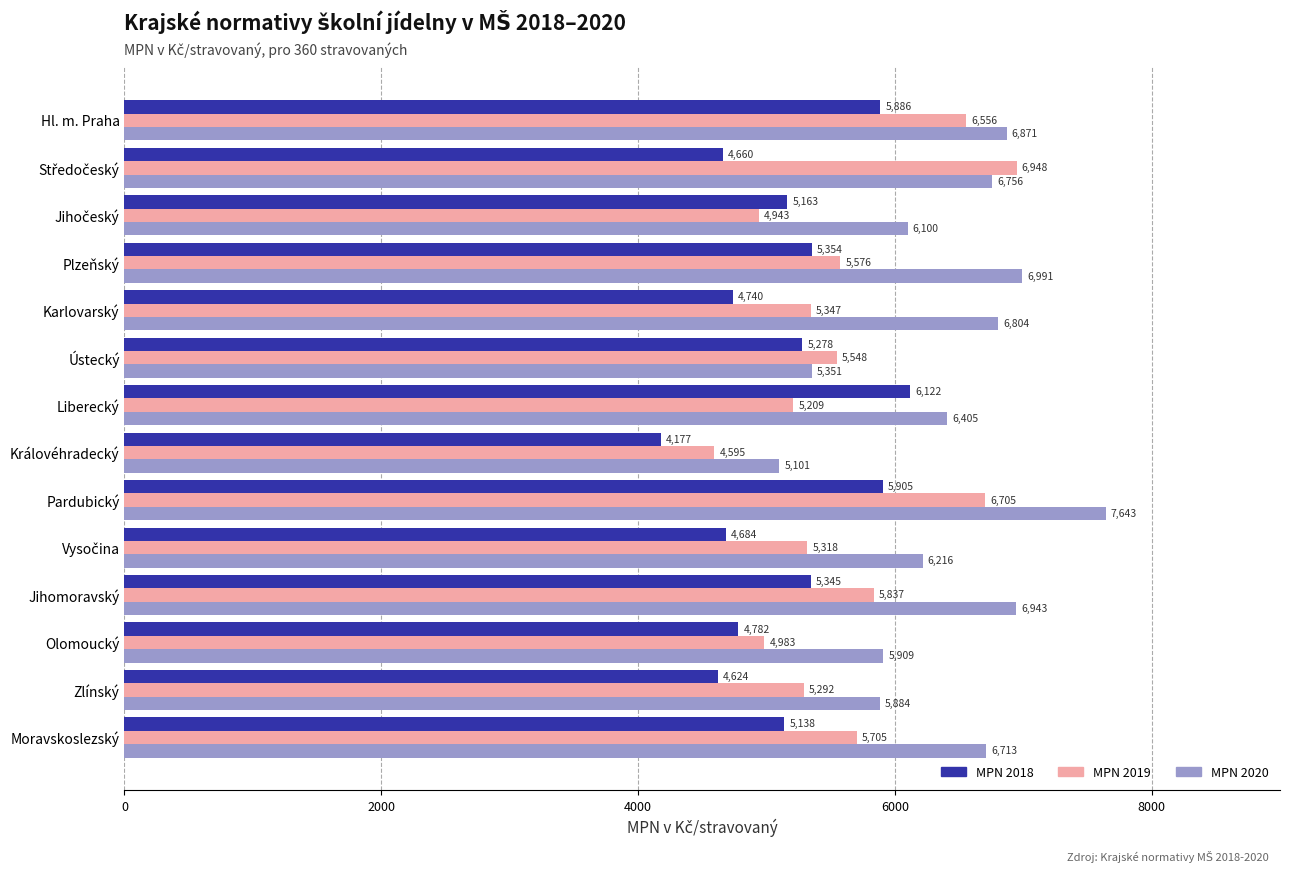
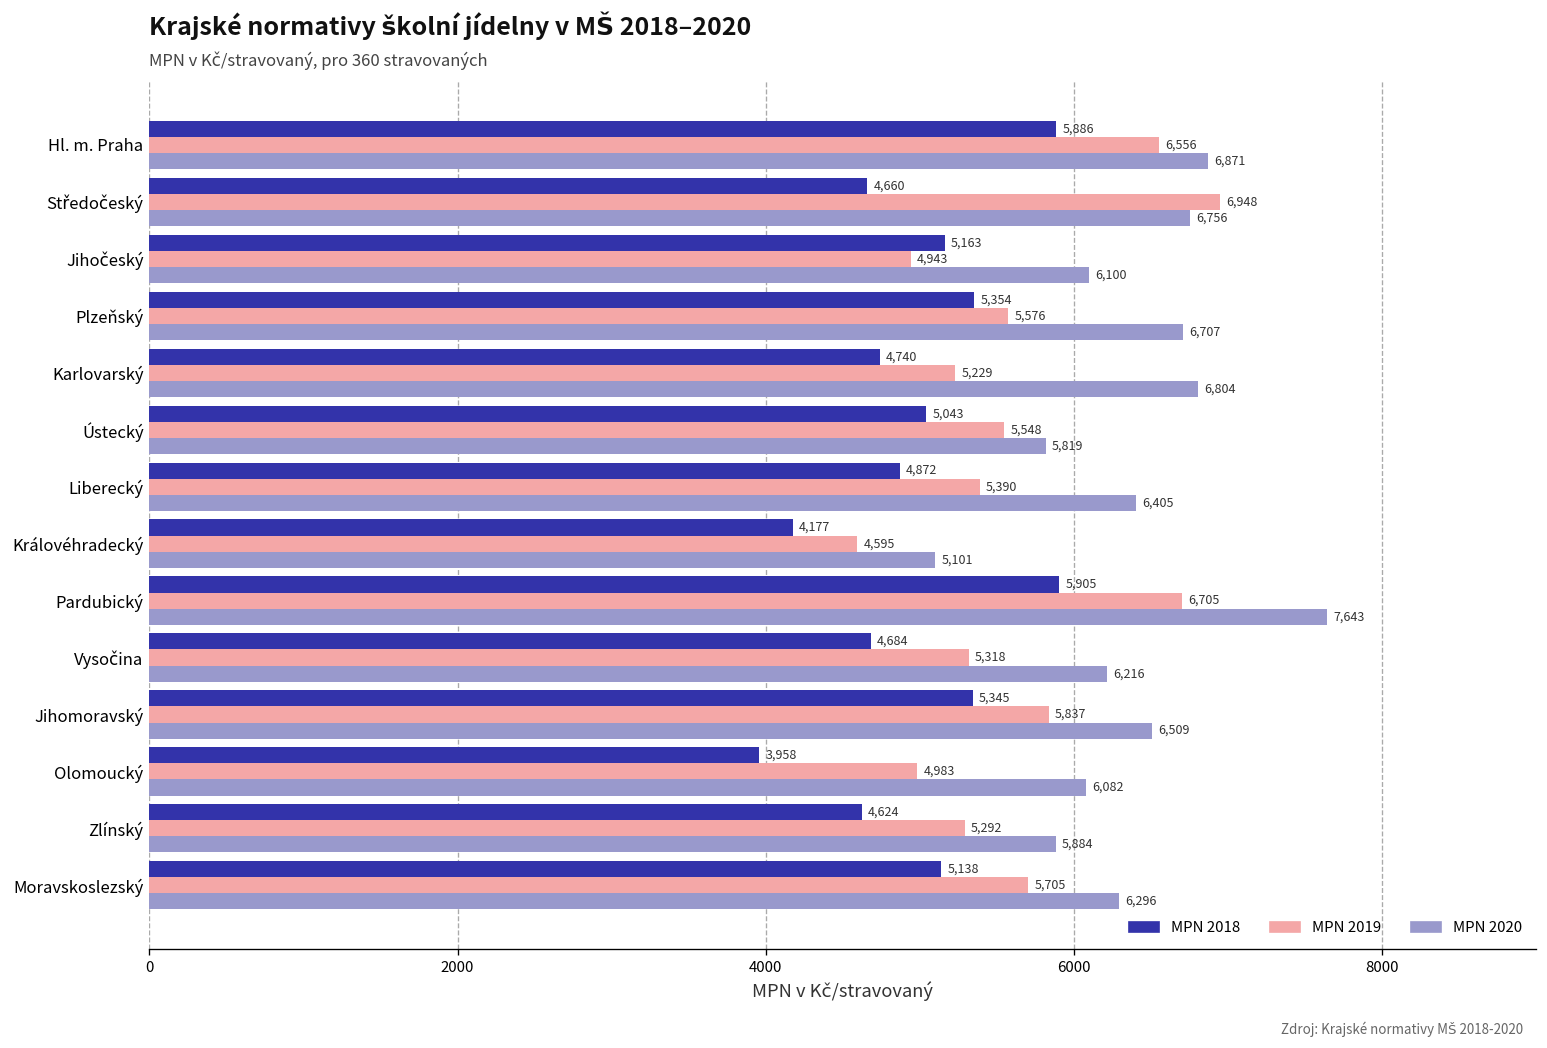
  {
    "MPN 2018": {
      "Hl. m. Praha": "5,886",
      "Středočeský": "4,660",
      "Jihočeský": "5,163",
      "Plzeňský": "5,354",
      "Karlovarský": "4,740",
-     "Ústecký": "5,278",
-     "Liberecký": "6,122",
+     "Ústecký": "5,043",
+     "Liberecký": "4,872",
      "Královéhradecký": "4,177",
      "Pardubický": "5,905",
      "Vysočina": "4,684",
      "Jihomoravský": "5,345",
-     "Olomoucký": "4,782",
+     "Olomoucký": "3,958",
      "Zlínský": "4,624",
      "Moravskoslezský": "5,138"
    },
    "MPN 2019": {
      "Hl. m. Praha": "6,556",
      "Středočeský": "6,948",
      "Jihočeský": "4,943",
      "Plzeňský": "5,576",
-     "Karlovarský": "5,347",
+     "Karlovarský": "5,229",
      "Ústecký": "5,548",
-     "Liberecký": "5,209",
+     "Liberecký": "5,390",
      "Královéhradecký": "4,595",
      "Pardubický": "6,705",
      "Vysočina": "5,318",
      "Jihomoravský": "5,837",
      "Olomoucký": "4,983",
      "Zlínský": "5,292",
      "Moravskoslezský": "5,705"
    },
    "MPN 2020": {
      "Hl. m. Praha": "6,871",
      "Středočeský": "6,756",
      "Jihočeský": "6,100",
-     "Plzeňský": "6,991",
+     "Plzeňský": "6,707",
      "Karlovarský": "6,804",
-     "Ústecký": "5,351",
+     "Ústecký": "5,819",
      "Liberecký": "6,405",
      "Královéhradecký": "5,101",
      "Pardubický": "7,643",
      "Vysočina": "6,216",
-     "Jihomoravský": "6,943",
-     "Olomoucký": "5,909",
+     "Jihomoravský": "6,509",
+     "Olomoucký": "6,082",
      "Zlínský": "5,884",
-     "Moravskoslezský": "6,713"
+     "Moravskoslezský": "6,296"
    }
  }
